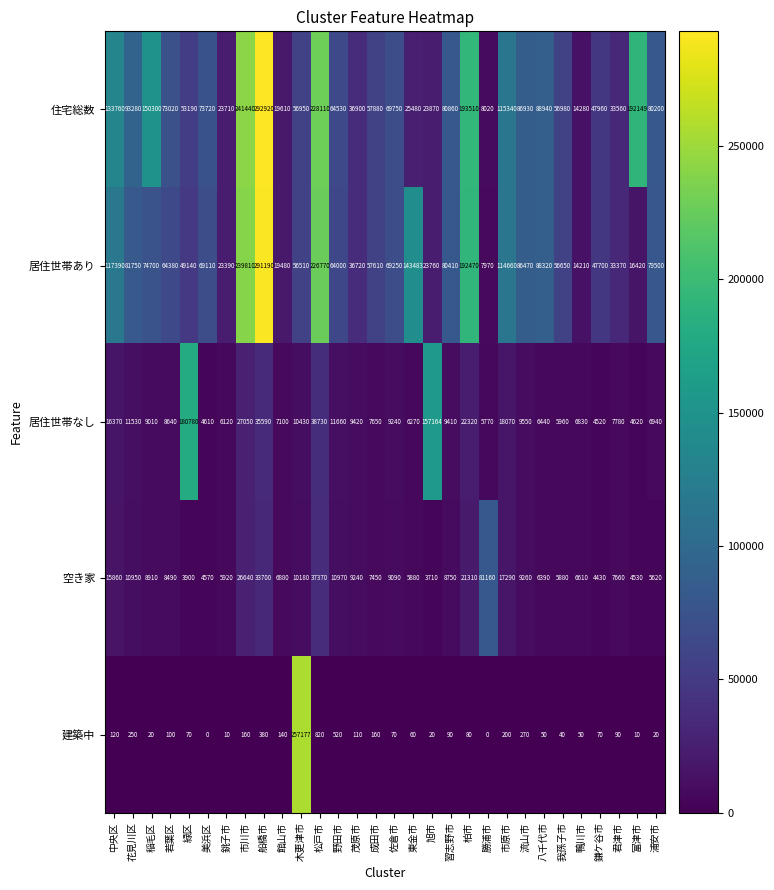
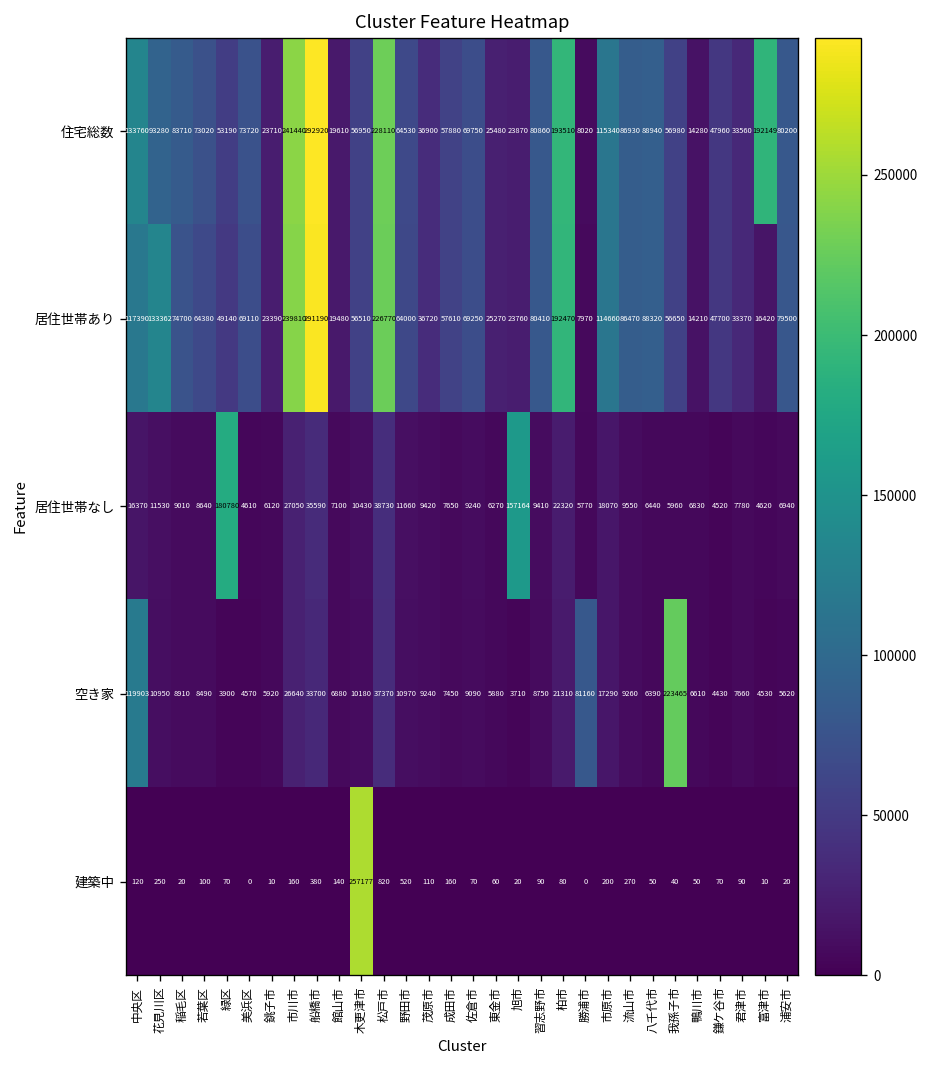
  {
    "住宅総数": {
      "中央区": 133760,
      "花見川区": 93280,
-     "稲毛区": 150300,
+     "稲毛区": 83710,
      "若葉区": 73020,
      "緑区": 53190,
      "美浜区": 73720,
      "銚子市": 23710,
      "市川市": 241440,
      "船橋市": 292920,
      "館山市": 19610,
      "木更津市": 56950,
      "松戸市": 228110,
      "野田市": 64530,
      "茂原市": 36900,
      "成田市": 57880,
      "佐倉市": 69750,
      "東金市": 25480,
      "旭市": 23870,
      "習志野市": 80860,
      "柏市": 193510,
      "勝浦市": 8020,
      "市原市": 115340,
      "流山市": 86930,
      "八千代市": 88940,
      "我孫子市": 56980,
      "鴨川市": 14280,
      "鎌ケ谷市": 47960,
      "君津市": 33560,
      "富津市": 192149,
      "浦安市": 80200
    },
    "居住世帯あり": {
      "中央区": 117390,
-     "花見川区": 81750,
+     "花見川区": 133362,
      "稲毛区": 74700,
      "若葉区": 64380,
      "緑区": 49140,
      "美浜区": 69110,
      "銚子市": 23390,
      "市川市": 239810,
      "船橋市": 291190,
      "館山市": 19480,
      "木更津市": 56510,
      "松戸市": 226770,
      "野田市": 64000,
      "茂原市": 36720,
      "成田市": 57610,
      "佐倉市": 69250,
-     "東金市": 143483,
+     "東金市": 25270,
      "旭市": 23760,
      "習志野市": 80410,
      "柏市": 192470,
      "勝浦市": 7970,
      "市原市": 114660,
      "流山市": 86470,
      "八千代市": 88320,
      "我孫子市": 56650,
      "鴨川市": 14210,
      "鎌ケ谷市": 47700,
      "君津市": 33370,
      "富津市": 16420,
      "浦安市": 79500
    },
    "居住世帯なし": {
      "中央区": 16370,
      "花見川区": 11530,
      "稲毛区": 9010,
      "若葉区": 8640,
      "緑区": 180780,
      "美浜区": 4610,
      "銚子市": 6120,
      "市川市": 27050,
      "船橋市": 35590,
      "館山市": 7100,
      "木更津市": 10430,
      "松戸市": 38730,
      "野田市": 11660,
      "茂原市": 9420,
      "成田市": 7650,
      "佐倉市": 9240,
      "東金市": 6270,
      "旭市": 157164,
      "習志野市": 9410,
      "柏市": 22320,
      "勝浦市": 5770,
      "市原市": 18070,
      "流山市": 9550,
      "八千代市": 6440,
      "我孫子市": 5960,
      "鴨川市": 6830,
      "鎌ケ谷市": 4520,
      "君津市": 7780,
      "富津市": 4620,
      "浦安市": 6940
    },
    "空き家": {
-     "中央区": 15860,
+     "中央区": 119903,
      "花見川区": 10950,
      "稲毛区": 8910,
      "若葉区": 8490,
      "緑区": 3900,
      "美浜区": 4570,
      "銚子市": 5920,
      "市川市": 26640,
      "船橋市": 33700,
      "館山市": 6880,
      "木更津市": 10180,
      "松戸市": 37370,
      "野田市": 10970,
      "茂原市": 9240,
      "成田市": 7450,
      "佐倉市": 9090,
      "東金市": 5880,
      "旭市": 3710,
      "習志野市": 8750,
      "柏市": 21310,
      "勝浦市": 81160,
      "市原市": 17290,
      "流山市": 9260,
      "八千代市": 6390,
-     "我孫子市": 5880,
+     "我孫子市": 223465,
      "鴨川市": 6610,
      "鎌ケ谷市": 4430,
      "君津市": 7660,
      "富津市": 4530,
      "浦安市": 5620
    },
    "建築中": {
      "中央区": 120,
      "花見川区": 250,
      "稲毛区": 20,
      "若葉区": 100,
      "緑区": 70,
      "美浜区": 0,
      "銚子市": 10,
      "市川市": 160,
      "船橋市": 380,
      "館山市": 140,
      "木更津市": 257177,
      "松戸市": 820,
      "野田市": 520,
      "茂原市": 110,
      "成田市": 160,
      "佐倉市": 70,
      "東金市": 60,
      "旭市": 20,
      "習志野市": 90,
      "柏市": 80,
      "勝浦市": 0,
      "市原市": 200,
      "流山市": 270,
      "八千代市": 50,
      "我孫子市": 40,
      "鴨川市": 50,
      "鎌ケ谷市": 70,
      "君津市": 90,
      "富津市": 10,
      "浦安市": 20
    }
  }
